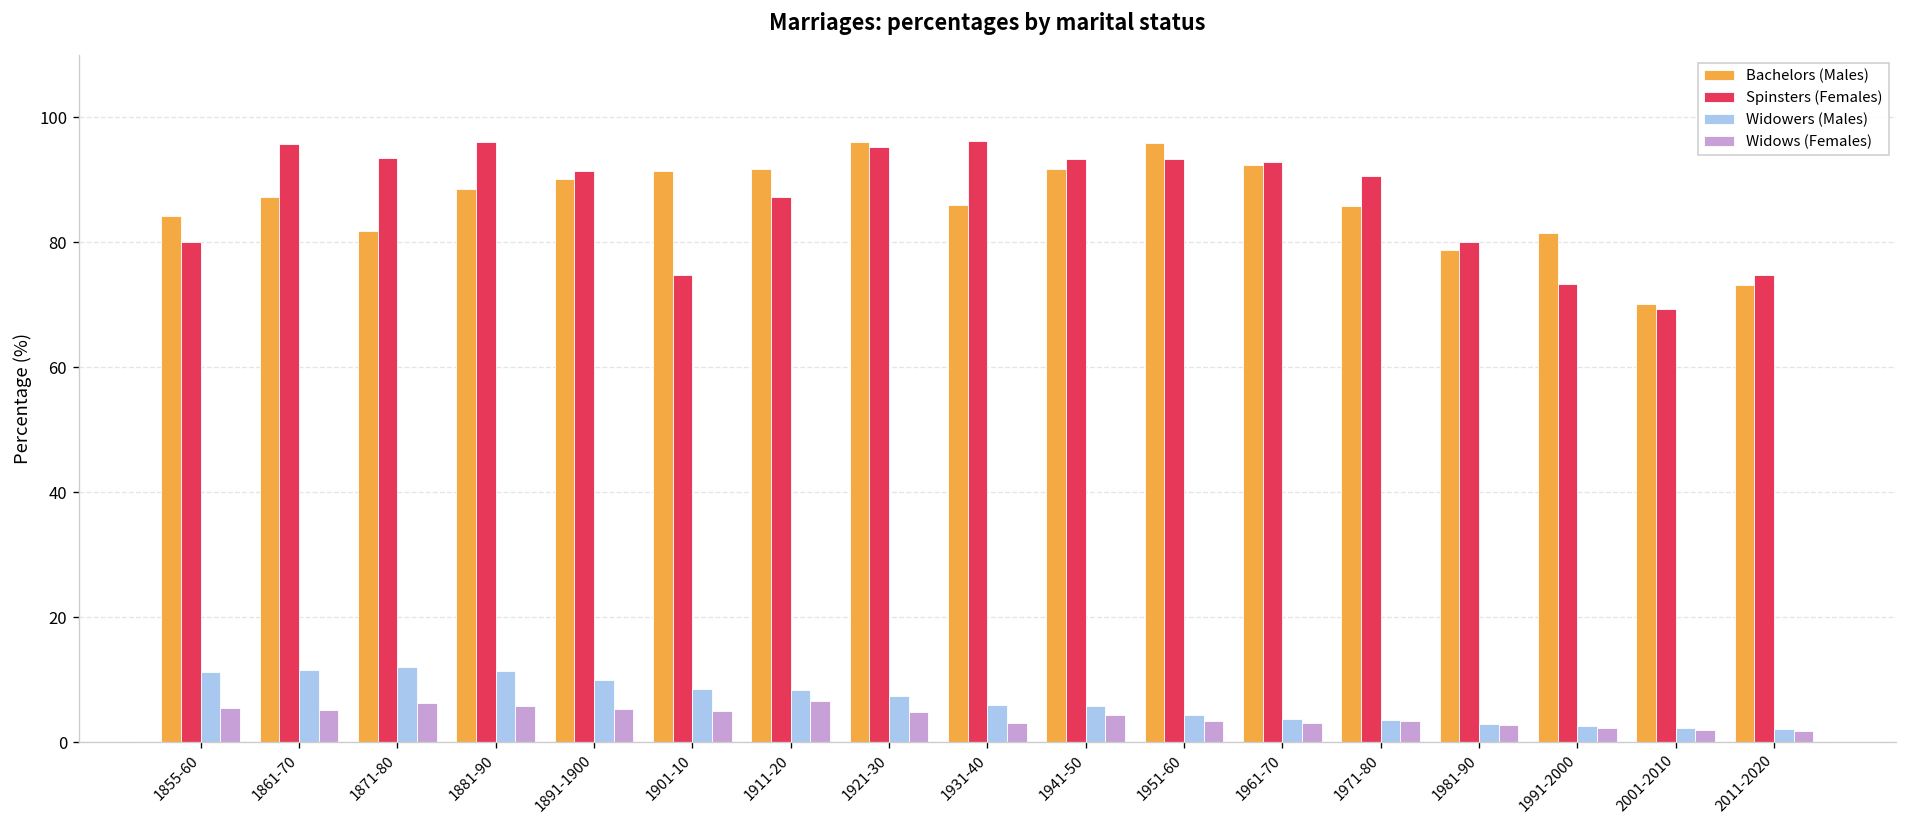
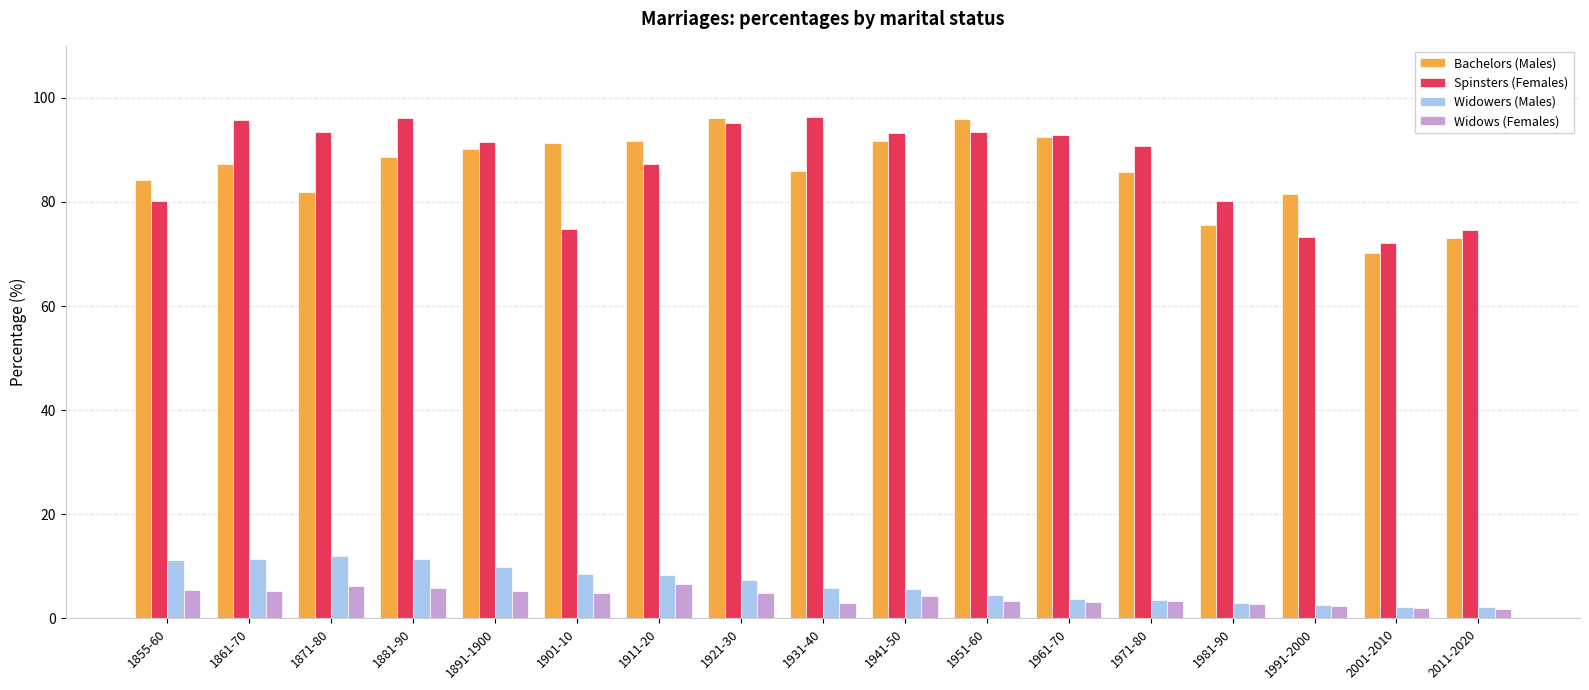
  {
    "Bachelors (Males)": {
      "1855-60": 84,
      "1861-70": 87,
      "1871-80": 82,
      "1881-90": 89,
      "1891-1900": 90,
      "1901-10": 91,
      "1911-20": 92,
      "1921-30": 96,
      "1931-40": 86,
      "1941-50": 92,
      "1951-60": 96,
      "1961-70": 92,
      "1971-80": 86,
-     "1981-90": 79,
+     "1981-90": 76,
      "1991-2000": 82,
      "2001-2010": 70,
      "2011-2020": 73
    },
    "Spinsters (Females)": {
      "1855-60": 80,
      "1861-70": 96,
      "1871-80": 94,
      "1881-90": 96,
      "1891-1900": 92,
      "1901-10": 75,
      "1911-20": 87,
      "1921-30": 95,
      "1931-40": 96,
      "1941-50": 93,
      "1951-60": 93,
      "1961-70": 93,
      "1971-80": 91,
      "1981-90": 80,
      "1991-2000": 73,
-     "2001-2010": 69,
+     "2001-2010": 72,
      "2011-2020": 75
    }
  }
